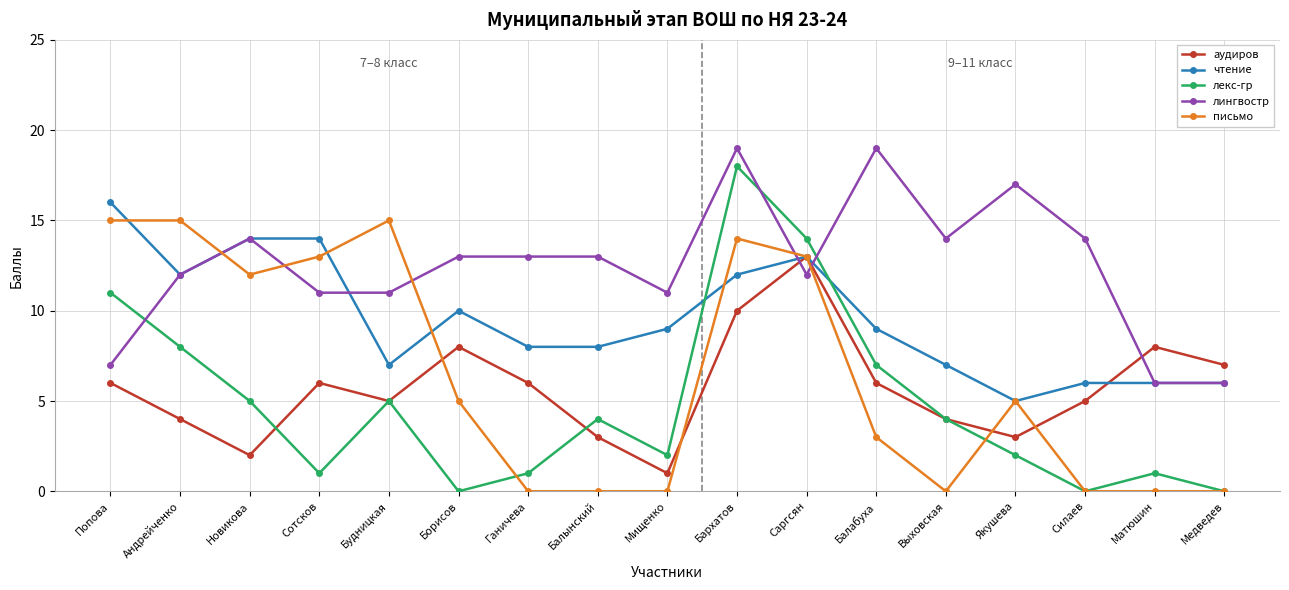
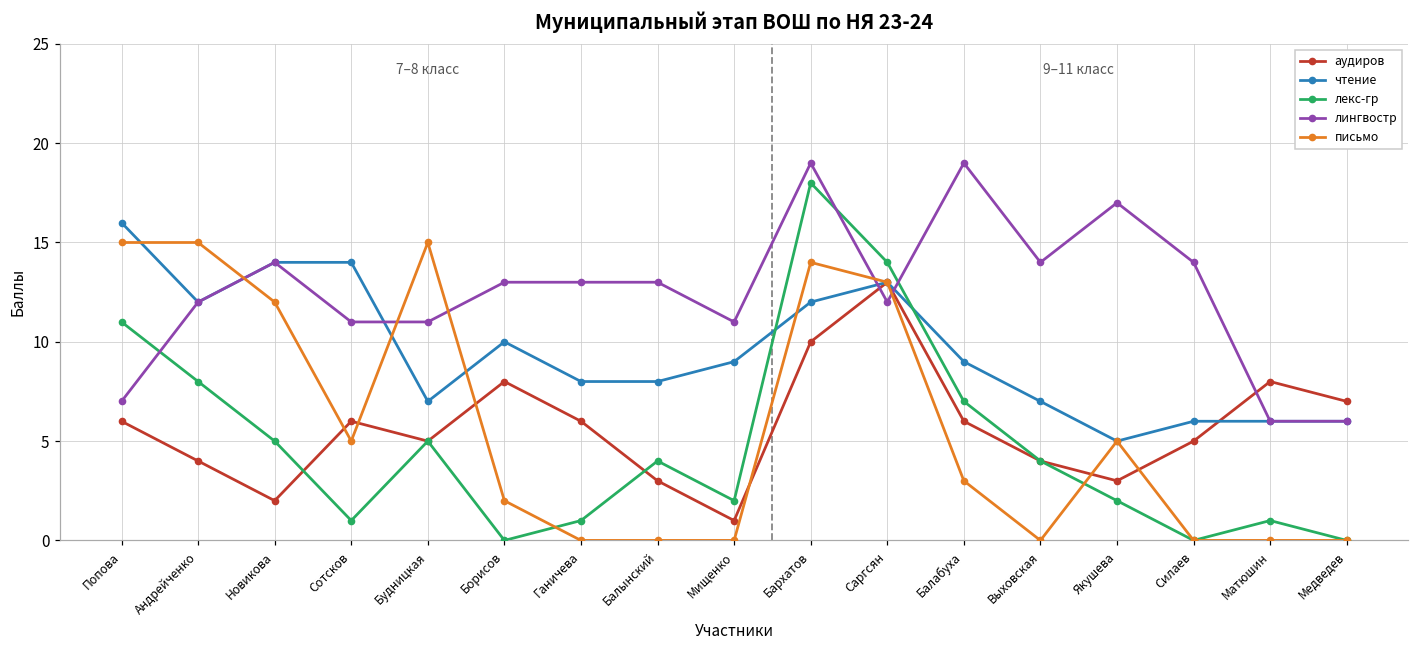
  {
    "аудиров": {
      "Попова": 6,
      "Андрейченко": 4,
      "Новикова": 2,
      "Сотсков": 6,
      "Борисов": 8,
      "Ганичева": 6,
      "Балынский": 3,
      "Мищенко": 1,
      "Бархатов": 10,
      "Балабуха": 6,
      "Якушева": 3,
      "Силаев": 5,
      "Матюшин": 8,
      "Медведев": 7
    },
    "чтение": {
      "Попова": 16,
      "Сотсков": 14,
      "Будницкая": 7,
      "Борисов": 10,
      "Ганичева": 8,
      "Балынский": 8,
      "Мищенко": 9,
      "Бархатов": 12,
      "Балабуха": 9,
      "Выховская": 7,
      "Силаев": 6
    },
    "лекс-гр": {
      "Попова": 11,
      "Андрейченко": 8,
      "Новикова": 5,
      "Сотсков": 1,
      "Борисов": 0,
      "Ганичева": 1,
      "Балынский": 4,
      "Мищенко": 2,
      "Бархатов": 18,
      "Саргсян": 14,
      "Балабуха": 7,
      "Якушева": 2,
      "Матюшин": 1
    },
    "лингвостр": {
      "Попова": 7,
      "Сотсков": 11,
      "Будницкая": 11,
      "Борисов": 13,
      "Ганичева": 13,
      "Балынский": 13,
      "Мищенко": 11,
      "Бархатов": 19,
      "Саргсян": 12,
      "Балабуха": 19,
      "Выховская": 14,
      "Якушева": 17,
      "Силаев": 14
    },
    "письмо": {
      "Попова": 15,
      "Андрейченко": 15,
      "Новикова": 12,
-     "Сотсков": 13,
+     "Сотсков": 5,
      "Будницкая": 15,
-     "Борисов": 5,
+     "Борисов": 2,
      "Ганичева": 0,
      "Балынский": 0,
      "Мищенко": 0,
      "Бархатов": 14,
      "Балабуха": 3,
      "Выховская": 0,
      "Матюшин": 0
    }
  }
